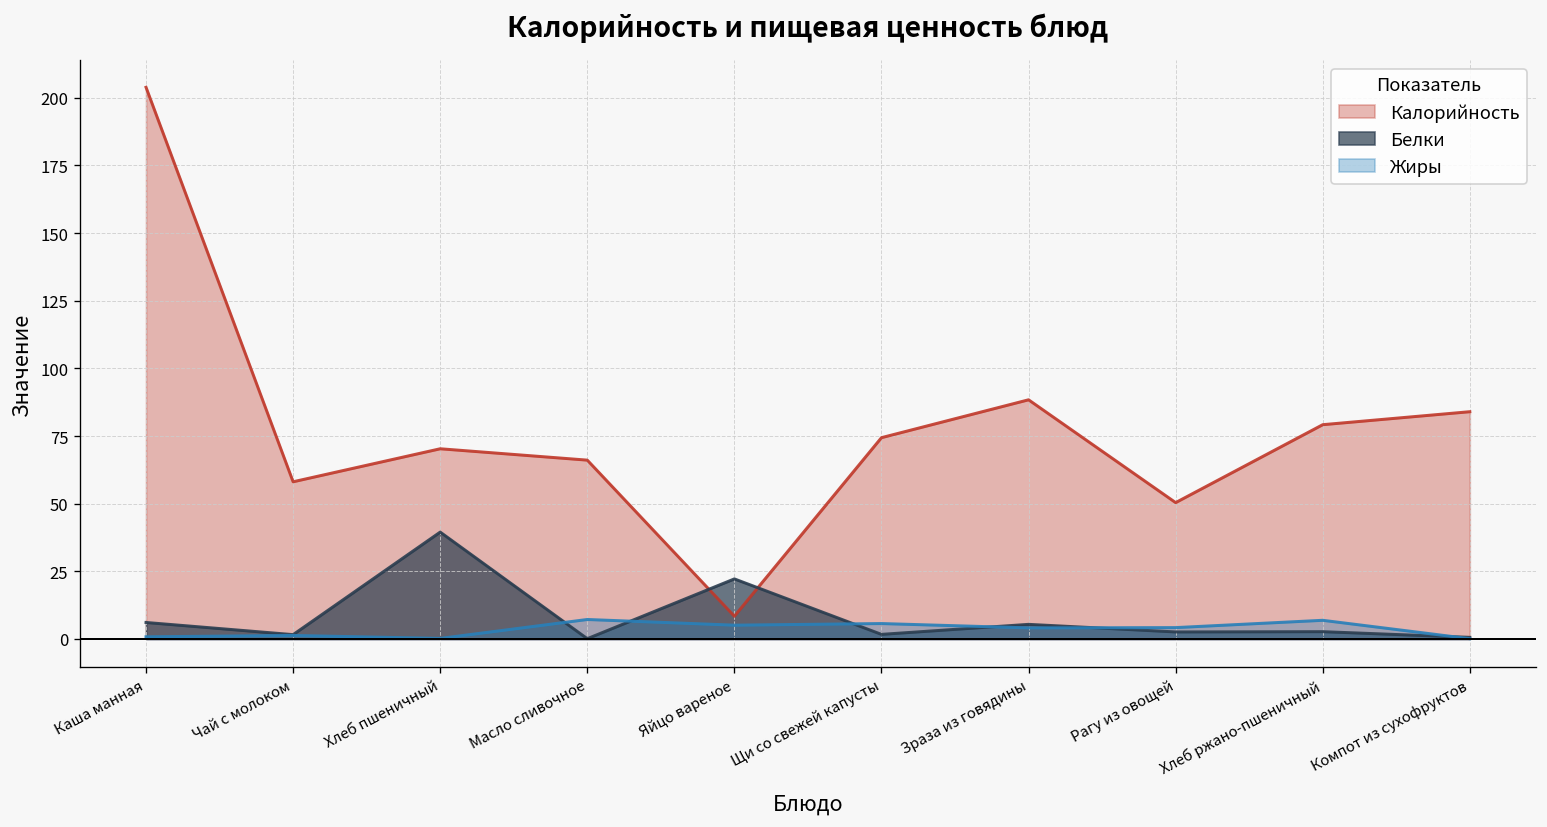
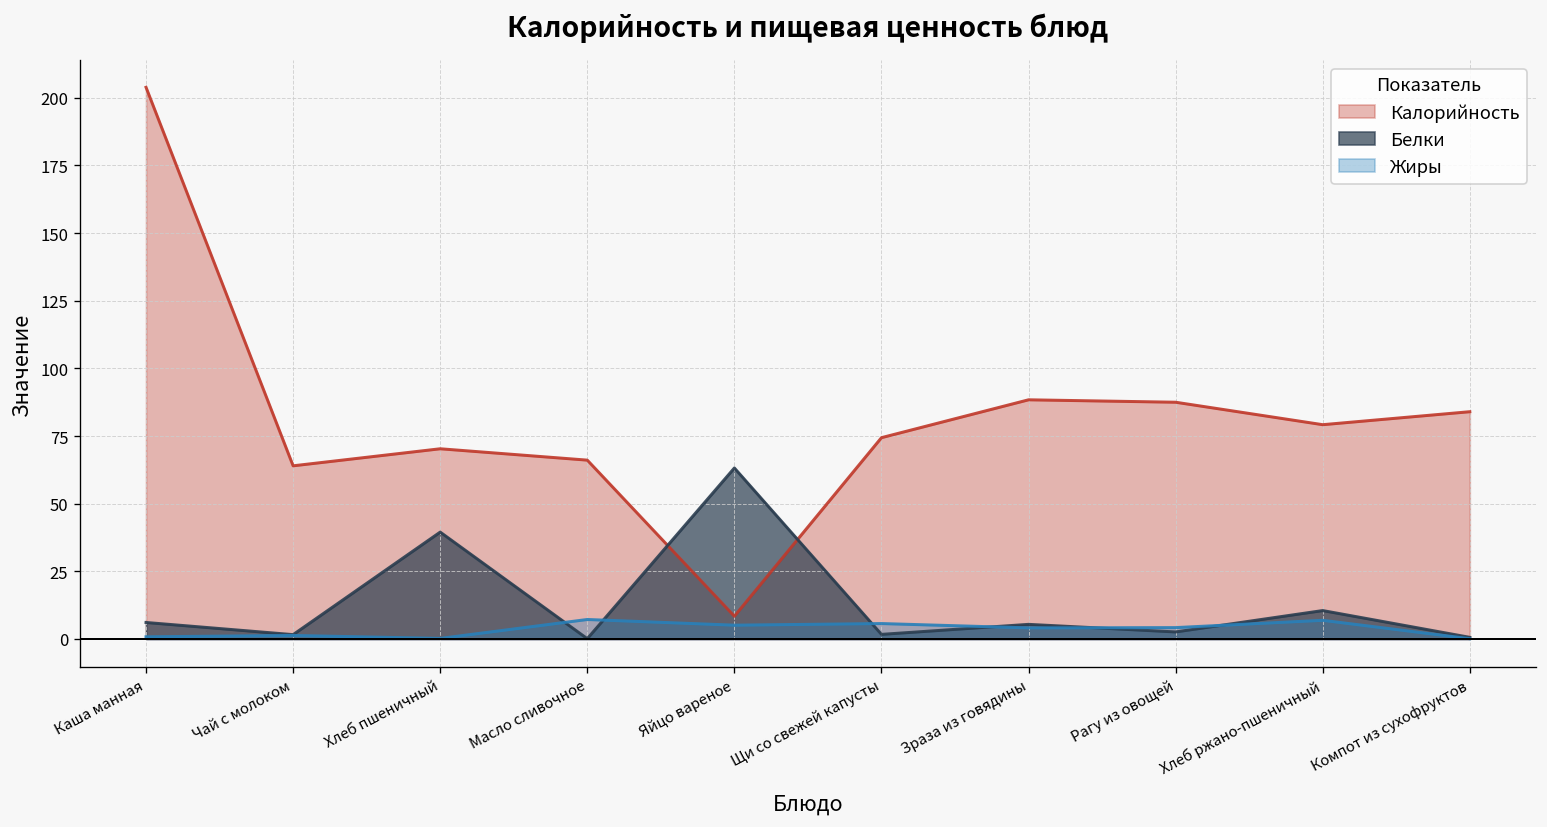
  {
    "Калорийность": {
      "Каша манная": 204,
-     "Чай с молоком": 58,
+     "Чай с молоком": 64,
      "Хлеб пшеничный": 70,
      "Масло сливочное": 66,
      "Яйцо вареное": 8,
      "Щи со свежей капусты": 74,
      "Зраза из говядины": 88,
-     "Рагу из овощей": 50,
+     "Рагу из овощей": 88,
      "Хлеб ржано-пшеничный": 79,
      "Компот из сухофруктов": 84
    },
    "Белки": {
      "Каша манная": 6,
      "Хлеб пшеничный": 40,
      "Масло сливочное": 0,
-     "Яйцо вареное": 22,
+     "Яйцо вареное": 63,
      "Щи со свежей капусты": 2,
      "Зраза из говядины": 5,
      "Рагу из овощей": 3,
-     "Хлеб ржано-пшеничный": 3
+     "Хлеб ржано-пшеничный": 11
    },
    "Жиры": {
      "Каша манная": 1,
      "Хлеб пшеничный": 0,
      "Масло сливочное": 7,
      "Яйцо вареное": 5,
      "Щи со свежей капусты": 6,
      "Зраза из говядины": 4,
      "Рагу из овощей": 4,
      "Хлеб ржано-пшеничный": 7
    }
  }
